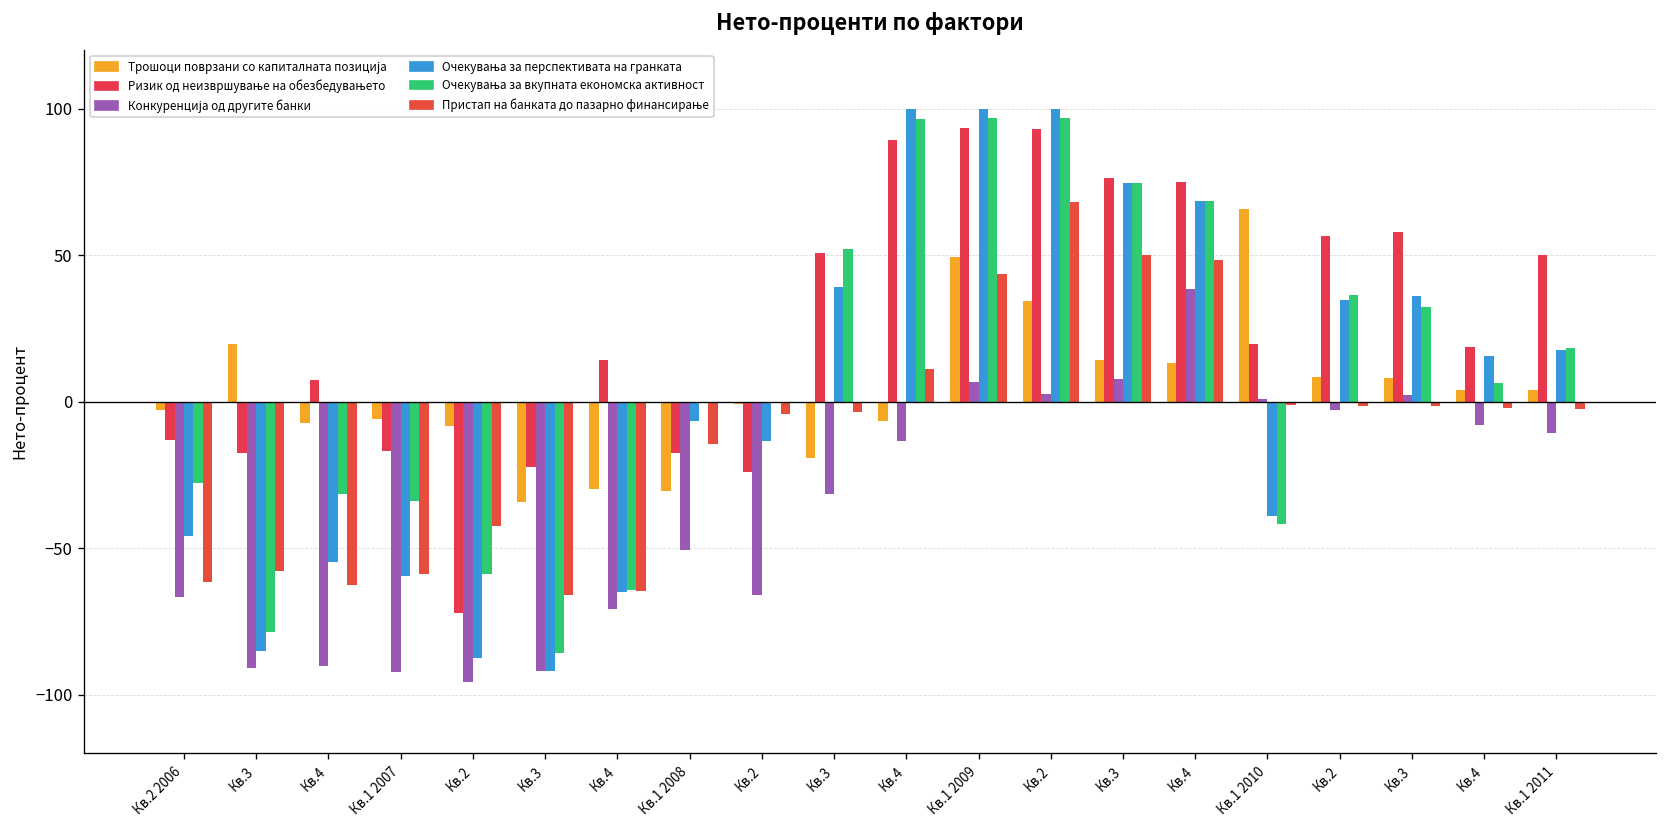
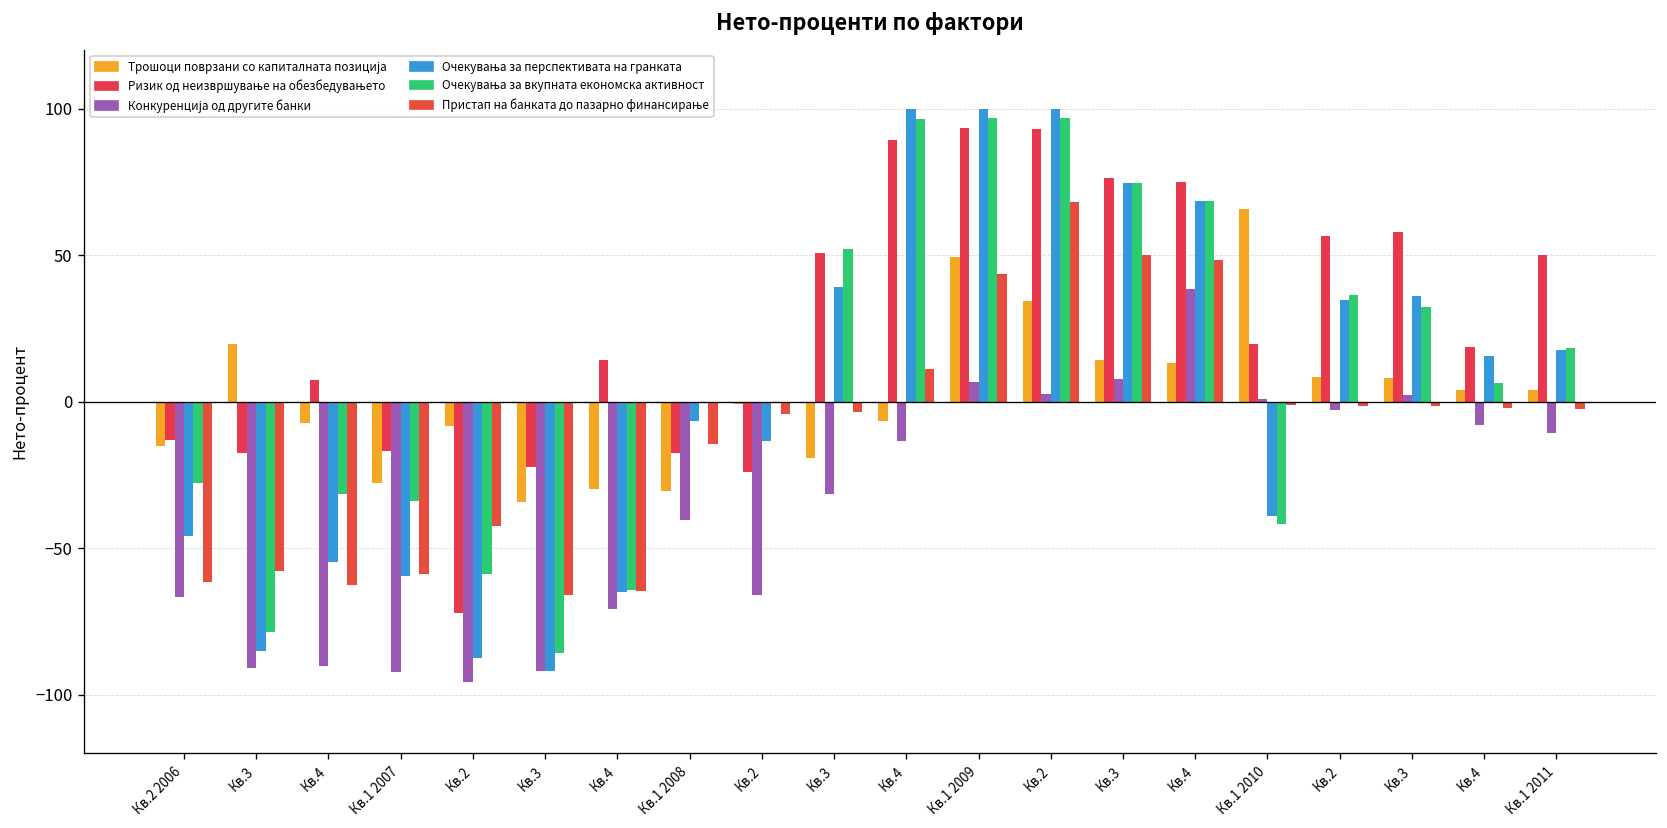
  {
    "Трошоци поврзани со капиталната позиција": {
-     "Кв.2 2006": -3,
-     "Кв.1 2007": -6,
+     "Кв.2 2006": -15,
+     "Кв.1 2007": -28,
      "Кв.1 2008": -30,
      "Кв.1 2009": 49,
      "Кв.1 2010": 66,
      "Кв.1 2011": 4
    },
    "Конкуренција од другите банки": {
      "Кв.2 2006": -67,
      "Кв.1 2007": -92,
-     "Кв.1 2008": -51,
+     "Кв.1 2008": -40,
      "Кв.1 2009": 7,
      "Кв.1 2011": -11
    },
    "Очекувања за перспективата на гранката": {
      "Кв.2 2006": -46,
      "Кв.1 2007": -60,
      "Кв.1 2008": -7,
      "Кв.1 2009": 100,
      "Кв.1 2010": -39,
      "Кв.1 2011": 18
    },
    "Очекувања за вкупната економска активност": {
      "Кв.2 2006": -28,
      "Кв.1 2007": -34,
      "Кв.1 2009": 97,
      "Кв.1 2010": -42,
      "Кв.1 2011": 18
    }
  }
